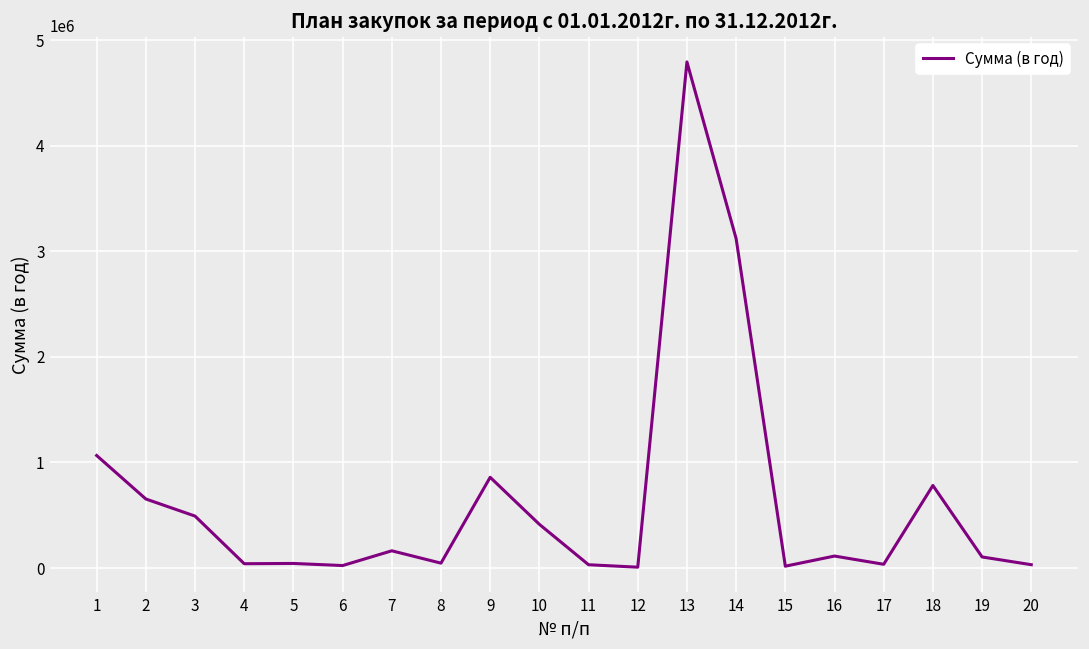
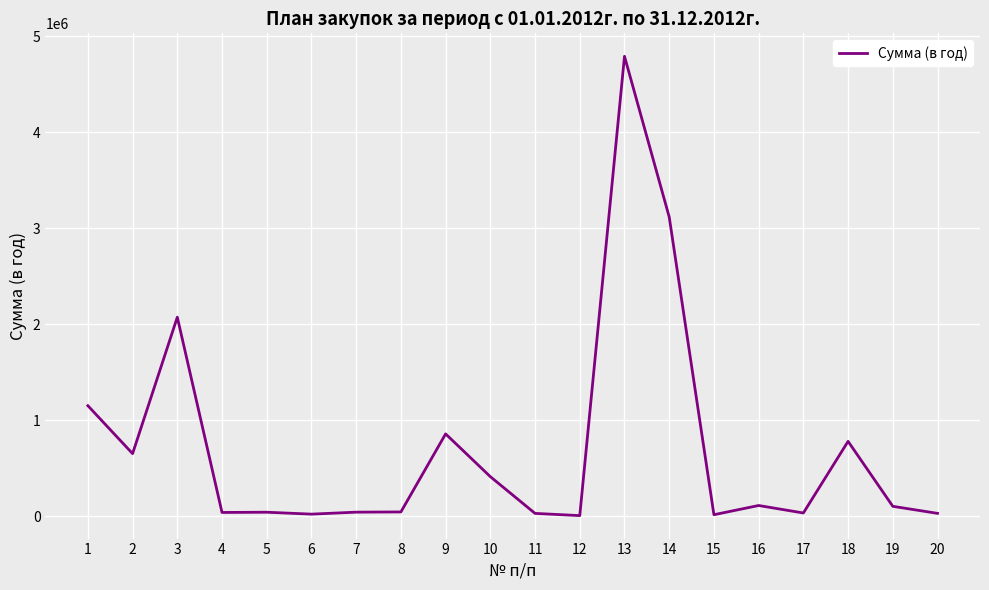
  {
-   "1": 1100000,
+   "1": 1200000,
    "2": 700000,
-   "3": 500000,
+   "3": 2100000,
    "4": 0,
    "5": 0,
    "6": 0,
-   "7": 200000,
+   "7": 0,
    "8": 0,
    "9": 900000,
    "10": 400000,
    "11": 0,
    "12": 0,
    "13": 4800000,
    "14": 3100000,
    "15": 0,
    "16": 100000,
    "17": 0,
    "18": 800000,
    "19": 100000,
    "20": 0
  }
